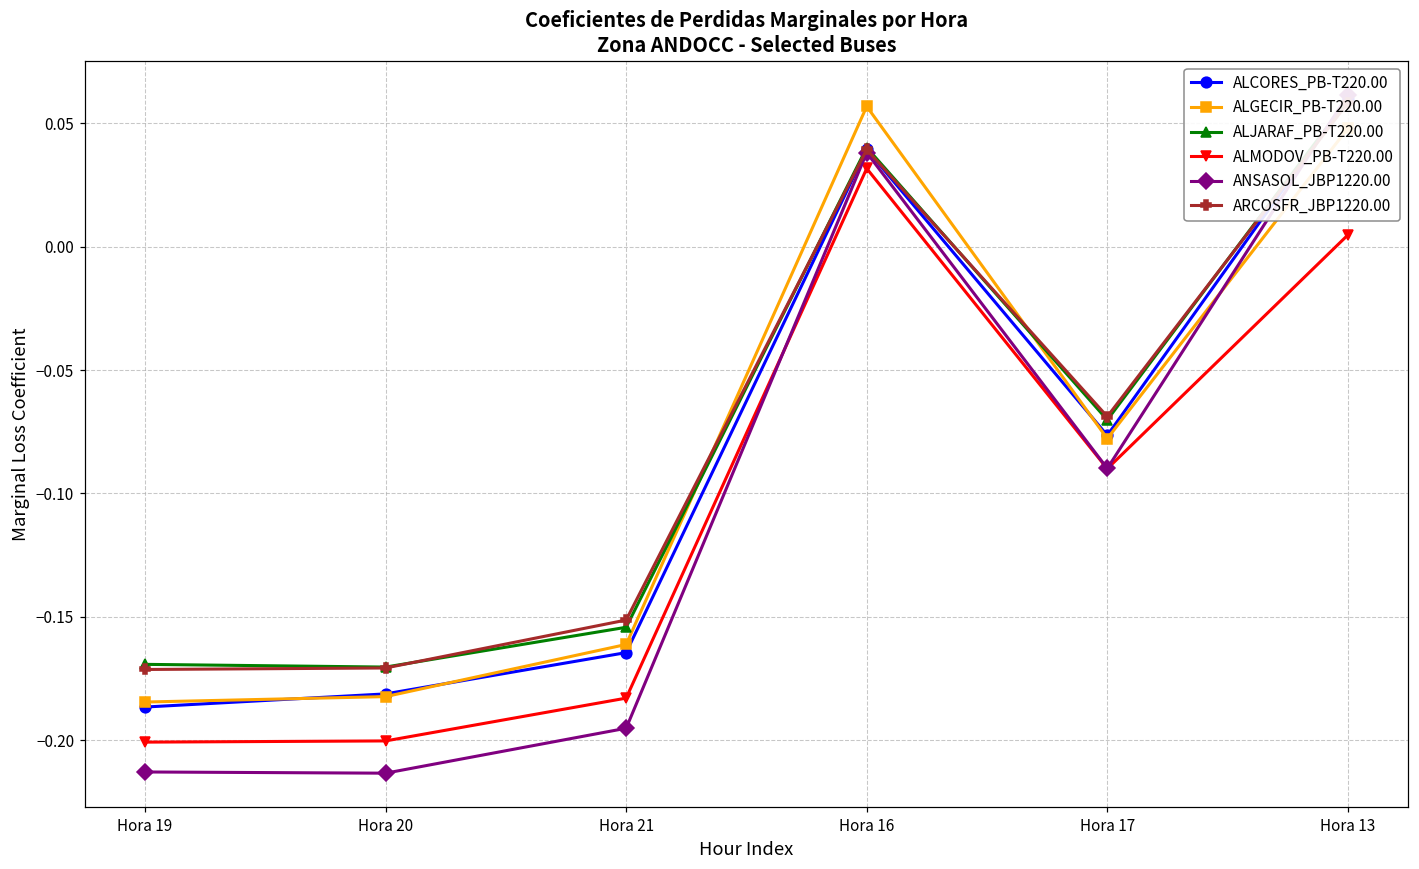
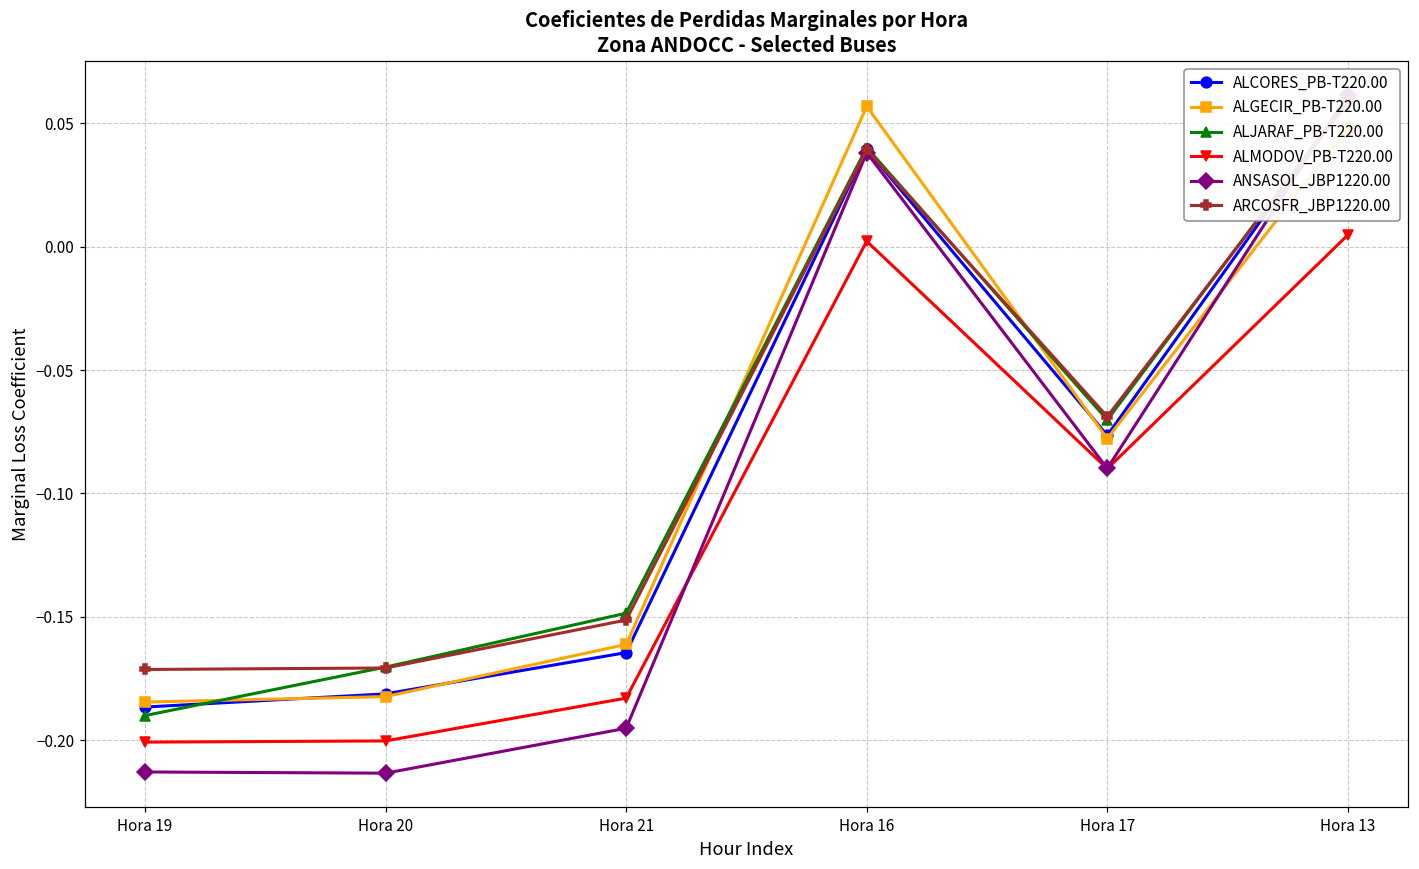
  {
    "ALCORES_PB-T220.00": {
      "Hora 19": -0.186,
      "Hora 21": -0.164,
      "Hora 17": -0.076
    },
    "ALGECIR_PB-T220.00": {
      "Hora 19": -0.184,
      "Hora 21": -0.161,
      "Hora 16": 0.057,
      "Hora 17": -0.078
    },
    "ALJARAF_PB-T220.00": {
-     "Hora 19": -0.169,
-     "Hora 21": -0.154,
+     "Hora 19": -0.190,
+     "Hora 21": -0.148,
      "Hora 17": -0.070
    },
    "ALMODOV_PB-T220.00": {
      "Hora 19": -0.201,
      "Hora 20": -0.200,
      "Hora 21": -0.183,
-     "Hora 16": 0.032,
+     "Hora 16": 0.002,
      "Hora 13": 0.005
    },
    "ANSASOL_JBP1220.00": {
      "Hora 19": -0.213,
      "Hora 20": -0.213,
      "Hora 21": -0.195,
      "Hora 16": 0.038
    },
    "ARCOSFR_JBP1220.00": {
      "Hora 19": -0.171,
      "Hora 21": -0.151,
      "Hora 17": -0.069
    }
  }
